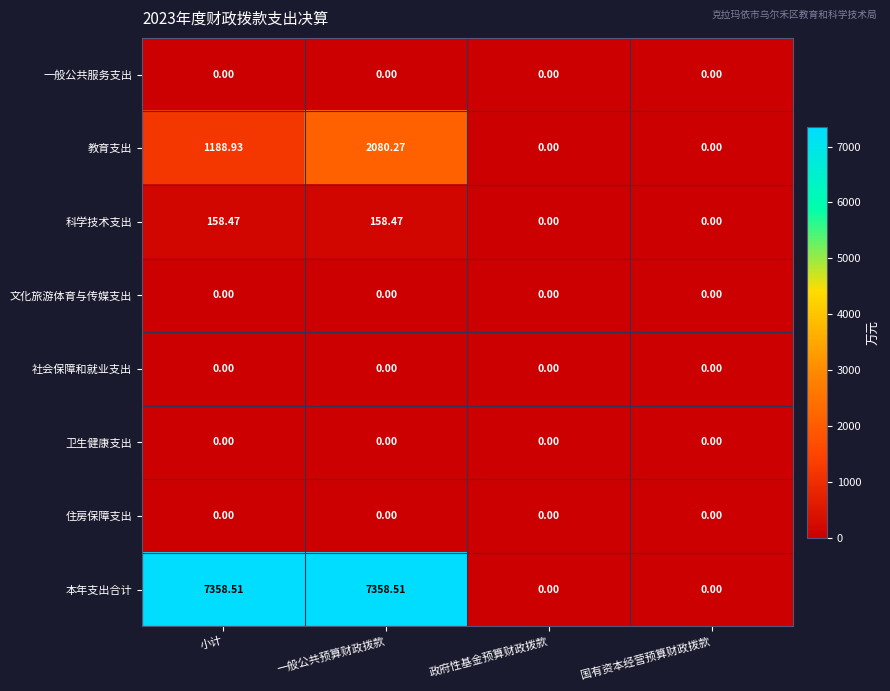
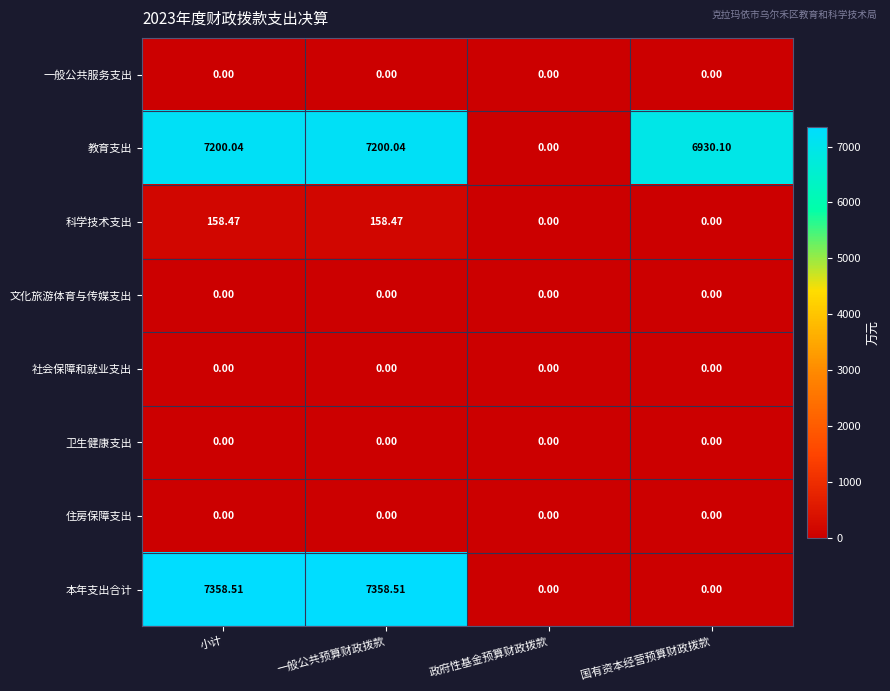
  {
    "一般公共服务支出": {
      "小计": 0.00,
      "一般公共预算财政拨款": 0.00,
      "政府性基金预算财政拨款": 0.00,
      "国有资本经营预算财政拨款": 0.00
    },
    "教育支出": {
-     "小计": 1188.93,
-     "一般公共预算财政拨款": 2080.27,
+     "小计": 7200.04,
+     "一般公共预算财政拨款": 7200.04,
      "政府性基金预算财政拨款": 0.00,
-     "国有资本经营预算财政拨款": 0.00
+     "国有资本经营预算财政拨款": 6930.10
    },
    "科学技术支出": {
      "小计": 158.47,
      "一般公共预算财政拨款": 158.47,
      "政府性基金预算财政拨款": 0.00,
      "国有资本经营预算财政拨款": 0.00
    },
    "文化旅游体育与传媒支出": {
      "小计": 0.00,
      "一般公共预算财政拨款": 0.00,
      "政府性基金预算财政拨款": 0.00,
      "国有资本经营预算财政拨款": 0.00
    },
    "社会保障和就业支出": {
      "小计": 0.00,
      "一般公共预算财政拨款": 0.00,
      "政府性基金预算财政拨款": 0.00,
      "国有资本经营预算财政拨款": 0.00
    },
    "卫生健康支出": {
      "小计": 0.00,
      "一般公共预算财政拨款": 0.00,
      "政府性基金预算财政拨款": 0.00,
      "国有资本经营预算财政拨款": 0.00
    },
    "住房保障支出": {
      "小计": 0.00,
      "一般公共预算财政拨款": 0.00,
      "政府性基金预算财政拨款": 0.00,
      "国有资本经营预算财政拨款": 0.00
    },
    "本年支出合计": {
      "小计": 7358.51,
      "一般公共预算财政拨款": 7358.51,
      "政府性基金预算财政拨款": 0.00,
      "国有资本经营预算财政拨款": 0.00
    }
  }
